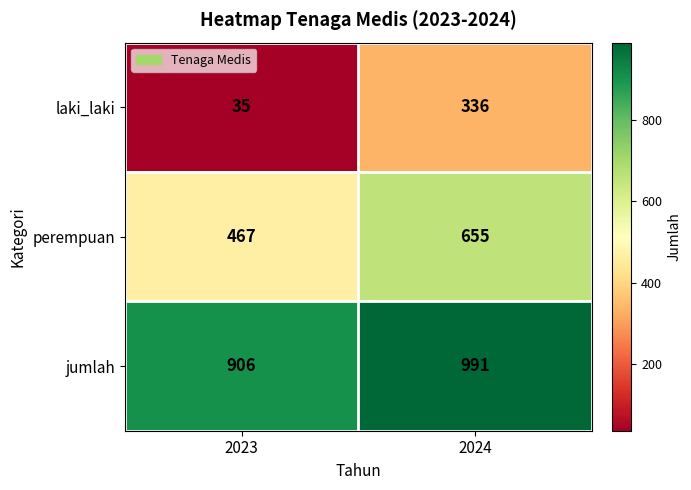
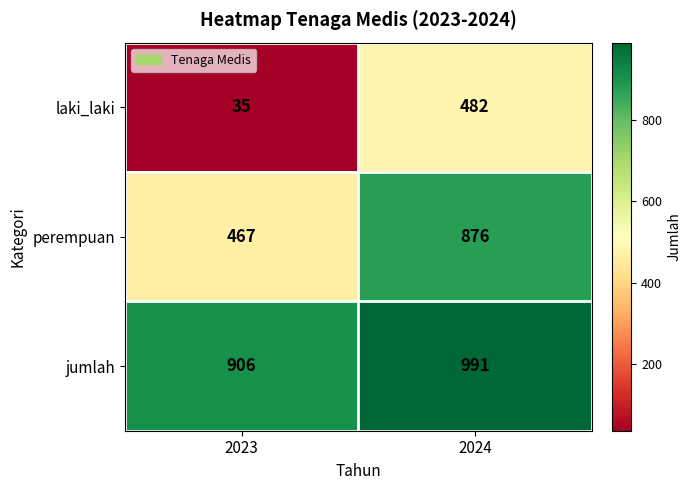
  {
    "laki_laki": {
      "2023": 35,
-     "2024": 336
+     "2024": 482
    },
    "perempuan": {
      "2023": 467,
-     "2024": 655
+     "2024": 876
    },
    "jumlah": {
      "2023": 906,
      "2024": 991
    }
  }
